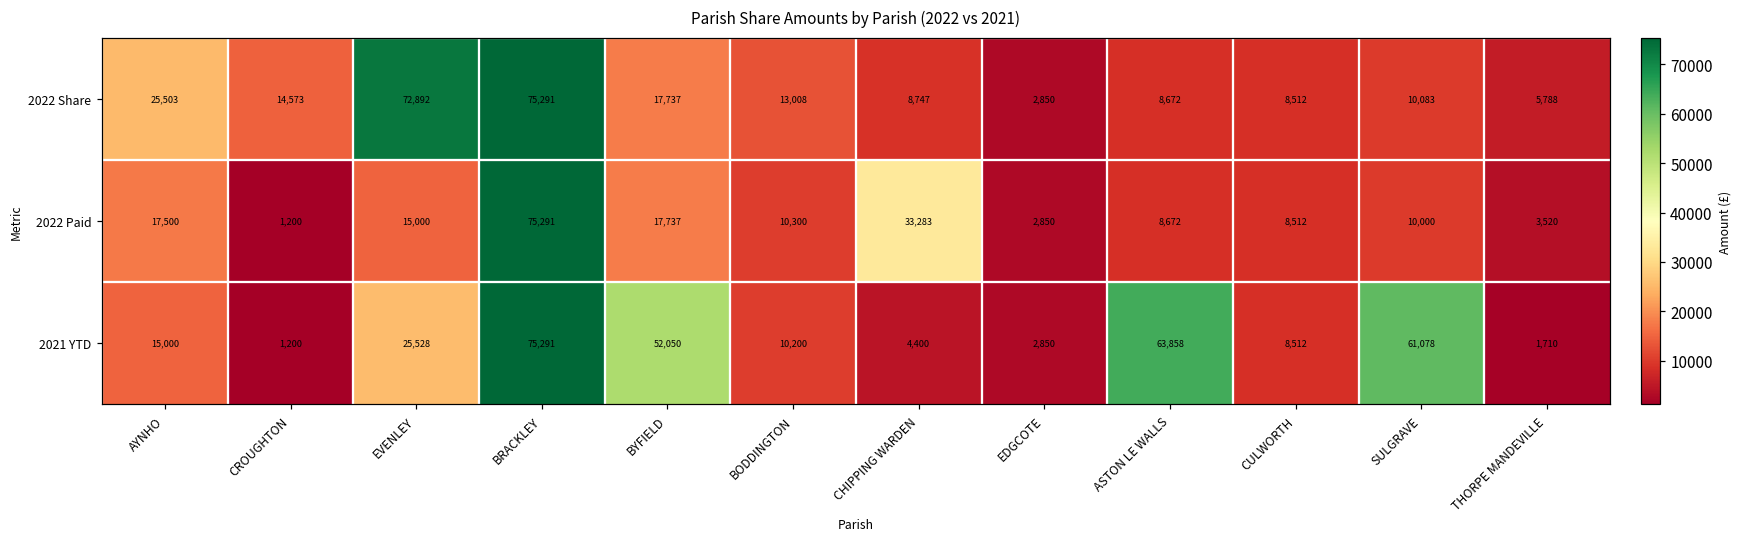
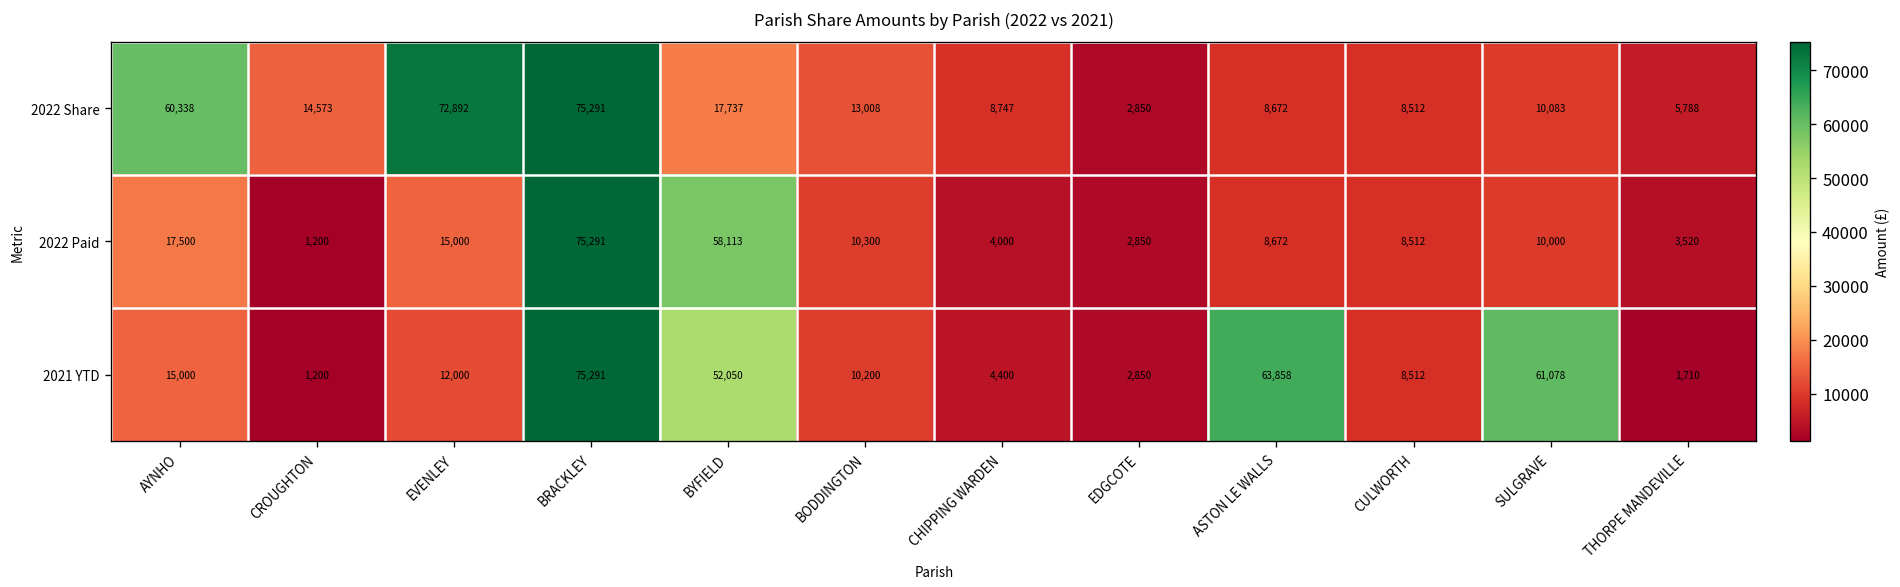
  {
    "2022 Share": {
-     "AYNHO": "25,503",
+     "AYNHO": "60,338",
      "CROUGHTON": "14,573",
      "EVENLEY": "72,892",
      "BRACKLEY": "75,291",
      "BYFIELD": "17,737",
      "BODDINGTON": "13,008",
      "CHIPPING WARDEN": "8,747",
      "EDGCOTE": "2,850",
      "ASTON LE WALLS": "8,672",
      "CULWORTH": "8,512",
      "SULGRAVE": "10,083",
      "THORPE MANDEVILLE": "5,788"
    },
    "2022 Paid": {
      "AYNHO": "17,500",
      "CROUGHTON": "1,200",
      "EVENLEY": "15,000",
      "BRACKLEY": "75,291",
-     "BYFIELD": "17,737",
+     "BYFIELD": "58,113",
      "BODDINGTON": "10,300",
-     "CHIPPING WARDEN": "33,283",
+     "CHIPPING WARDEN": "4,000",
      "EDGCOTE": "2,850",
      "ASTON LE WALLS": "8,672",
      "CULWORTH": "8,512",
      "SULGRAVE": "10,000",
      "THORPE MANDEVILLE": "3,520"
    },
    "2021 YTD": {
      "AYNHO": "15,000",
      "CROUGHTON": "1,200",
-     "EVENLEY": "25,528",
+     "EVENLEY": "12,000",
      "BRACKLEY": "75,291",
      "BYFIELD": "52,050",
      "BODDINGTON": "10,200",
      "CHIPPING WARDEN": "4,400",
      "EDGCOTE": "2,850",
      "ASTON LE WALLS": "63,858",
      "CULWORTH": "8,512",
      "SULGRAVE": "61,078",
      "THORPE MANDEVILLE": "1,710"
    }
  }
